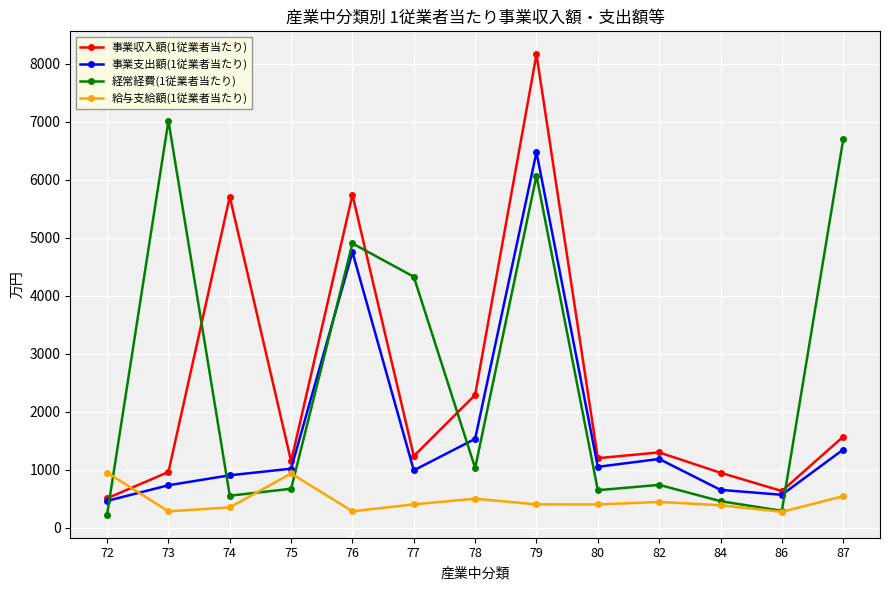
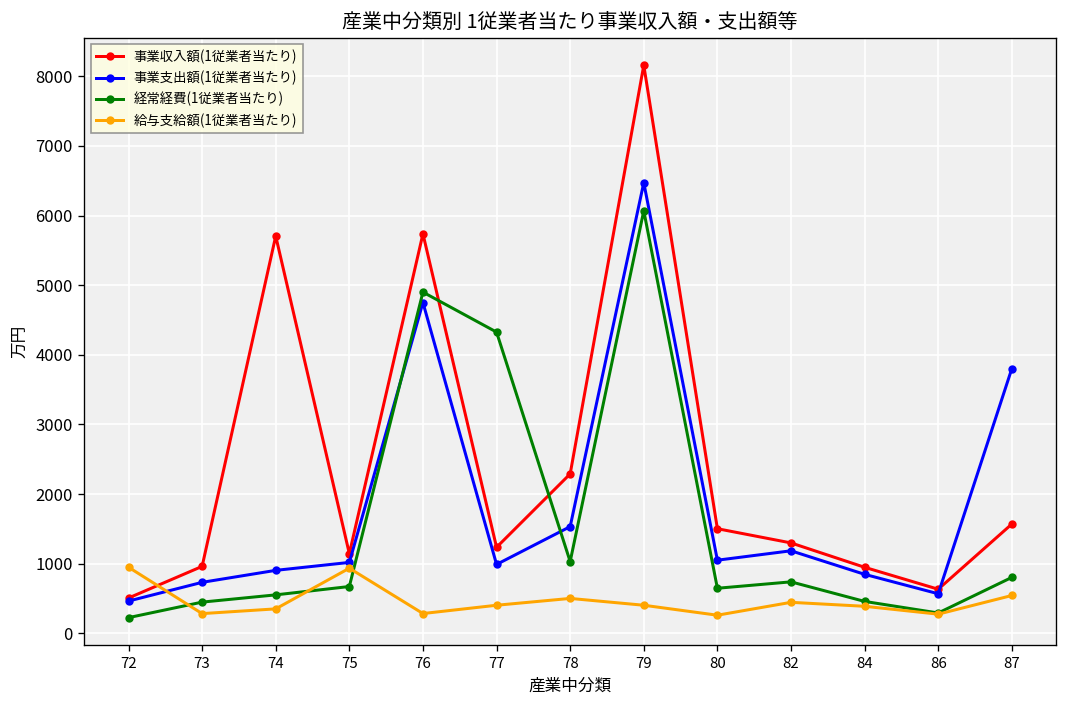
  {
    "事業収入額(1従業者当たり)": {
      "72": 500,
      "73": 1000,
      "74": 5700,
      "75": 1100,
      "76": 5700,
      "77": 1200,
      "78": 2300,
      "79": 8200,
-     "80": 1200,
+     "80": 1500,
      "82": 1300,
      "84": 900,
      "86": 600,
      "87": 1600
    },
    "事業支出額(1従業者当たり)": {
      "72": 500,
      "73": 700,
      "74": 900,
      "75": 1000,
      "76": 4800,
      "77": 1000,
      "78": 1500,
      "79": 6500,
      "80": 1100,
      "82": 1200,
-     "84": 700,
+     "84": 800,
      "86": 600,
-     "87": 1300
+     "87": 3800
    },
    "経常経費(1従業者当たり)": {
      "72": 200,
-     "73": 7000,
+     "73": 400,
      "74": 600,
      "75": 700,
      "76": 4900,
      "77": 4300,
      "78": 1000,
      "79": 6100,
      "80": 600,
      "82": 700,
      "84": 500,
-     "87": 6700
+     "87": 800
    },
    "給与支給額(1従業者当たり)": {
      "72": 1000,
      "73": 300,
      "74": 400,
      "75": 900,
      "76": 300,
      "77": 400,
      "78": 500,
      "79": 400,
-     "80": 400,
+     "80": 300,
      "82": 400,
      "84": 400,
      "87": 500
    }
  }
